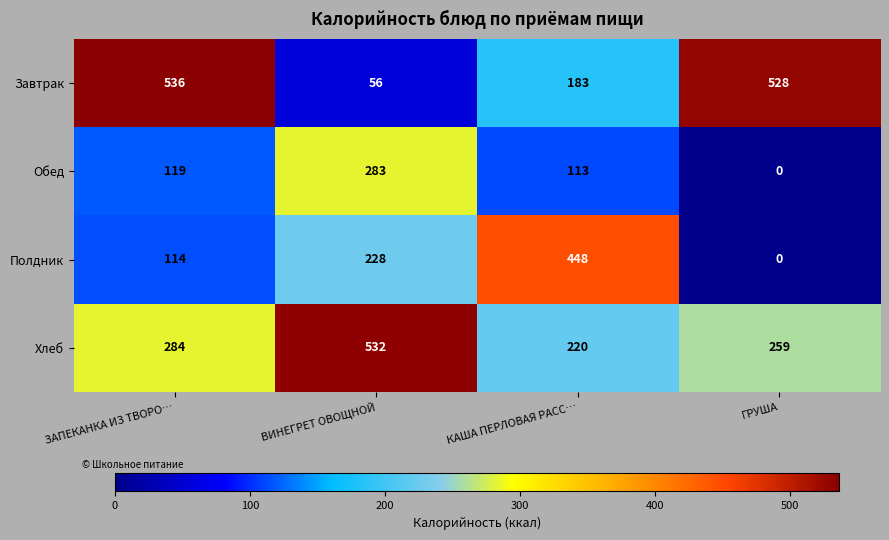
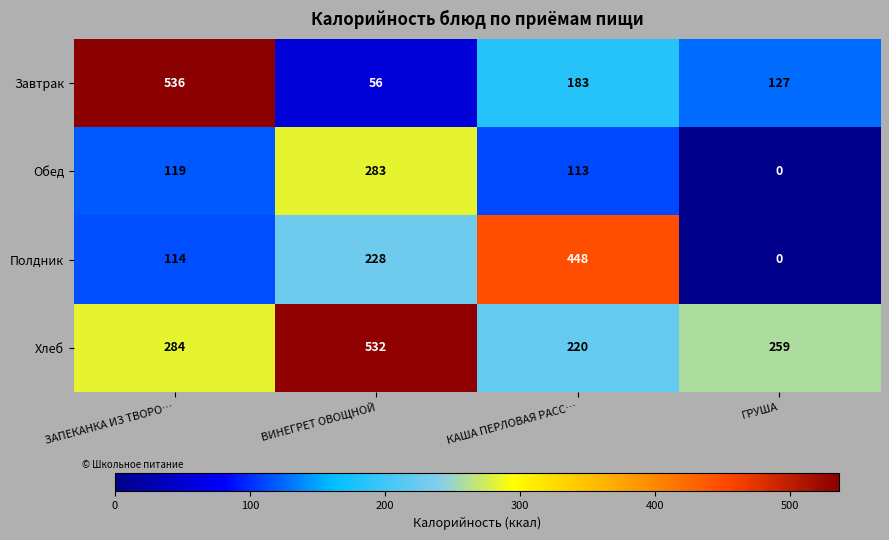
  {
    "Завтрак": {
      "ЗАПЕКАНКА ИЗ ТВОРО…": 536,
      "ВИНЕГРЕТ ОВОЩНОЙ": 56,
      "КАША ПЕРЛОВАЯ РАСС…": 183,
-     "ГРУША": 528
+     "ГРУША": 127
    },
    "Обед": {
      "ЗАПЕКАНКА ИЗ ТВОРО…": 119,
      "ВИНЕГРЕТ ОВОЩНОЙ": 283,
      "КАША ПЕРЛОВАЯ РАСС…": 113,
      "ГРУША": 0
    },
    "Полдник": {
      "ЗАПЕКАНКА ИЗ ТВОРО…": 114,
      "ВИНЕГРЕТ ОВОЩНОЙ": 228,
      "КАША ПЕРЛОВАЯ РАСС…": 448,
      "ГРУША": 0
    },
    "Хлеб": {
      "ЗАПЕКАНКА ИЗ ТВОРО…": 284,
      "ВИНЕГРЕТ ОВОЩНОЙ": 532,
      "КАША ПЕРЛОВАЯ РАСС…": 220,
      "ГРУША": 259
    }
  }
